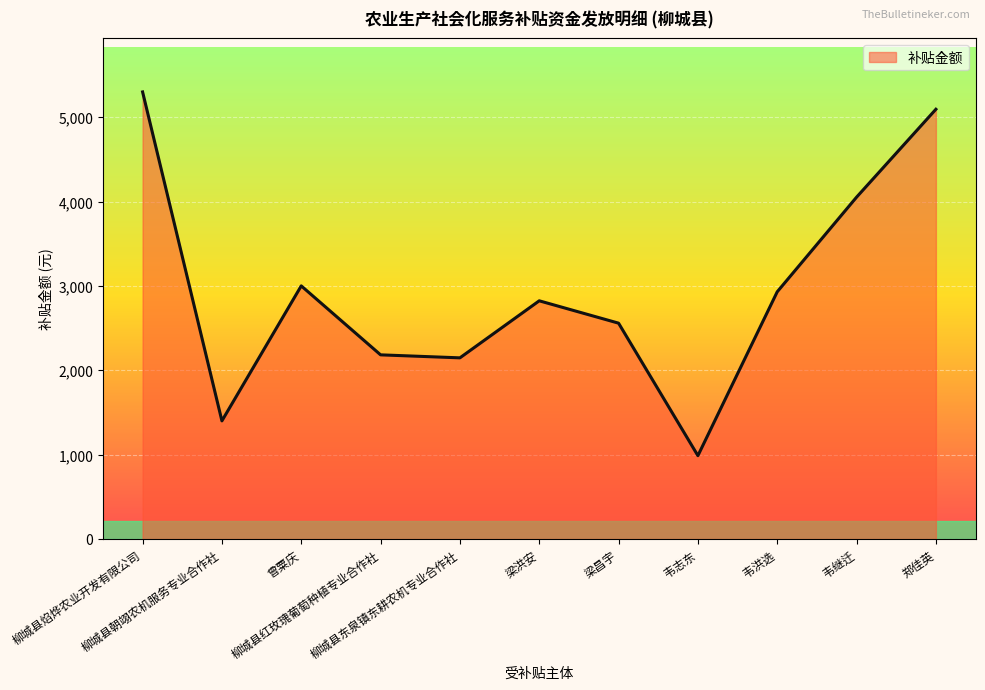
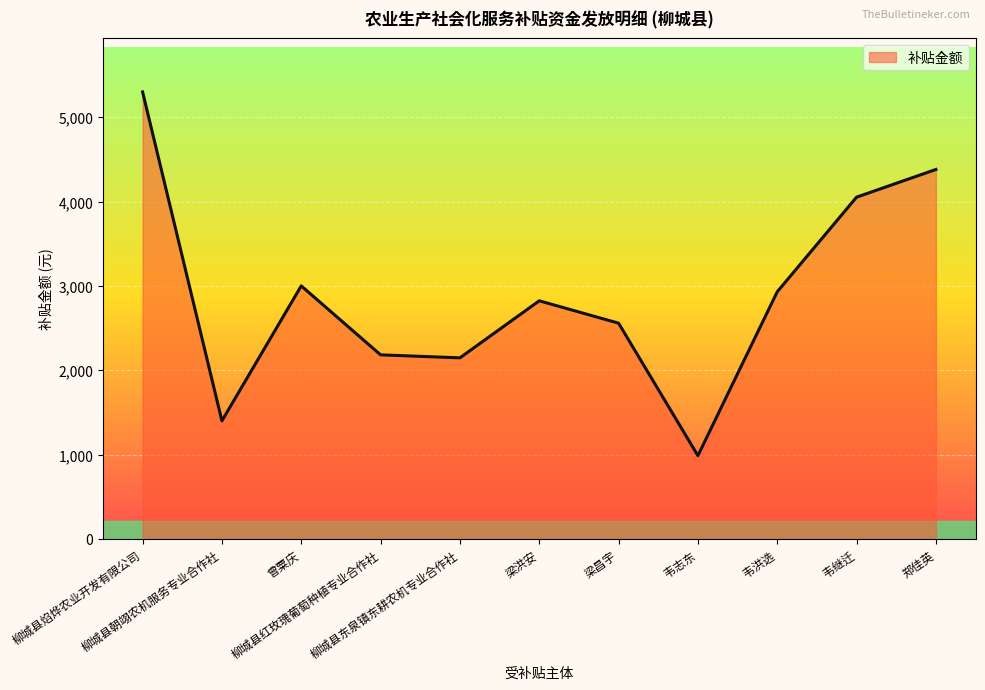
  {
    "柳城县焰烨农业开发有限公司": "5,300",
    "柳城县朝翊农机服务专业合作社": "1,400",
    "曾粟庆": "3,000",
    "柳城县红玫瑰葡萄种植专业合作社": "2,200",
    "柳城县东泉镇东耕农机专业合作社": "2,100",
    "梁洪安": "2,800",
    "梁昌宇": "2,600",
    "韦志东": "1,000",
    "韦洪选": "2,900",
    "韦继迁": "4,100",
-   "郑佳英": "5,100"
+   "郑佳英": "4,400"
  }
